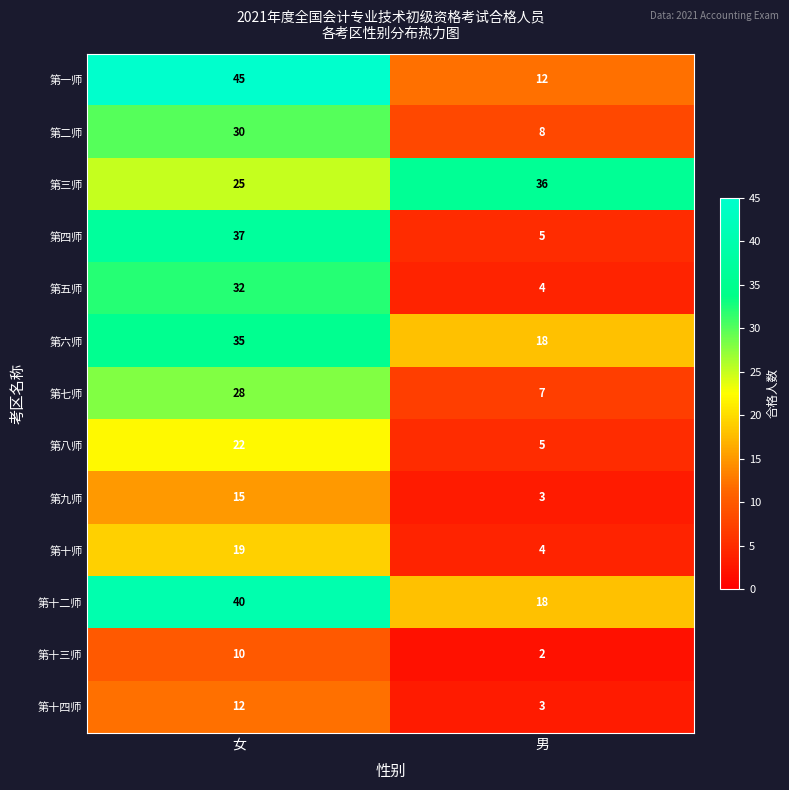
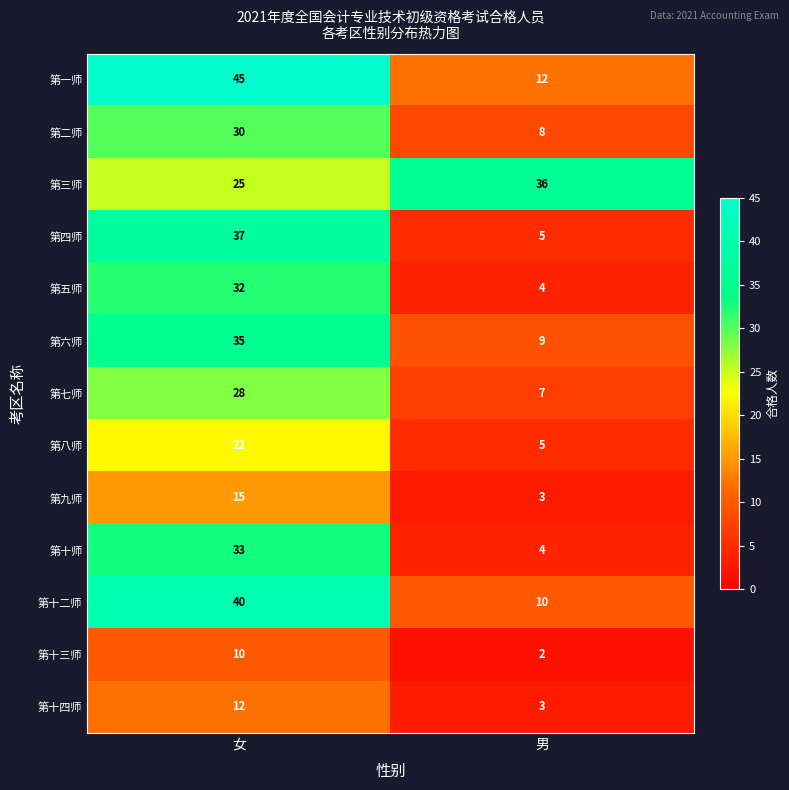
  {
    "第一师": {
      "女": 45,
      "男": 12
    },
    "第二师": {
      "女": 30,
      "男": 8
    },
    "第三师": {
      "女": 25,
      "男": 36
    },
    "第四师": {
      "女": 37,
      "男": 5
    },
    "第五师": {
      "女": 32,
      "男": 4
    },
    "第六师": {
      "女": 35,
-     "男": 18
+     "男": 9
    },
    "第七师": {
      "女": 28,
      "男": 7
    },
    "第八师": {
      "女": 22,
      "男": 5
    },
    "第九师": {
      "女": 15,
      "男": 3
    },
    "第十师": {
-     "女": 19,
+     "女": 33,
      "男": 4
    },
    "第十二师": {
      "女": 40,
-     "男": 18
+     "男": 10
    },
    "第十三师": {
      "女": 10,
      "男": 2
    },
    "第十四师": {
      "女": 12,
      "男": 3
    }
  }
